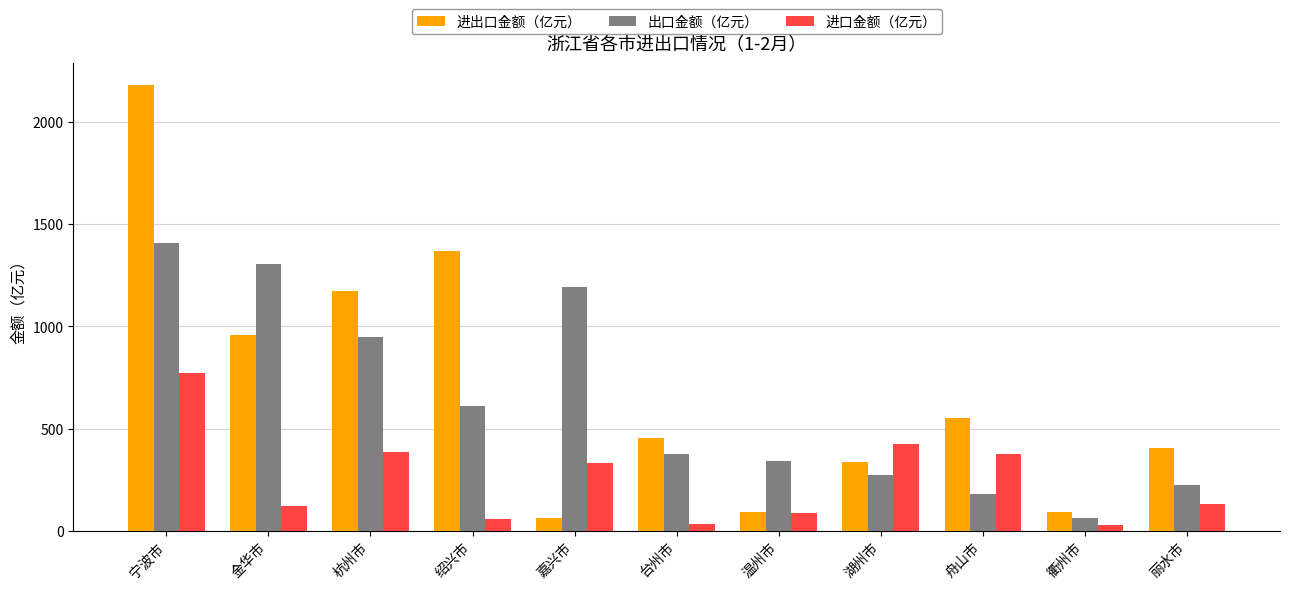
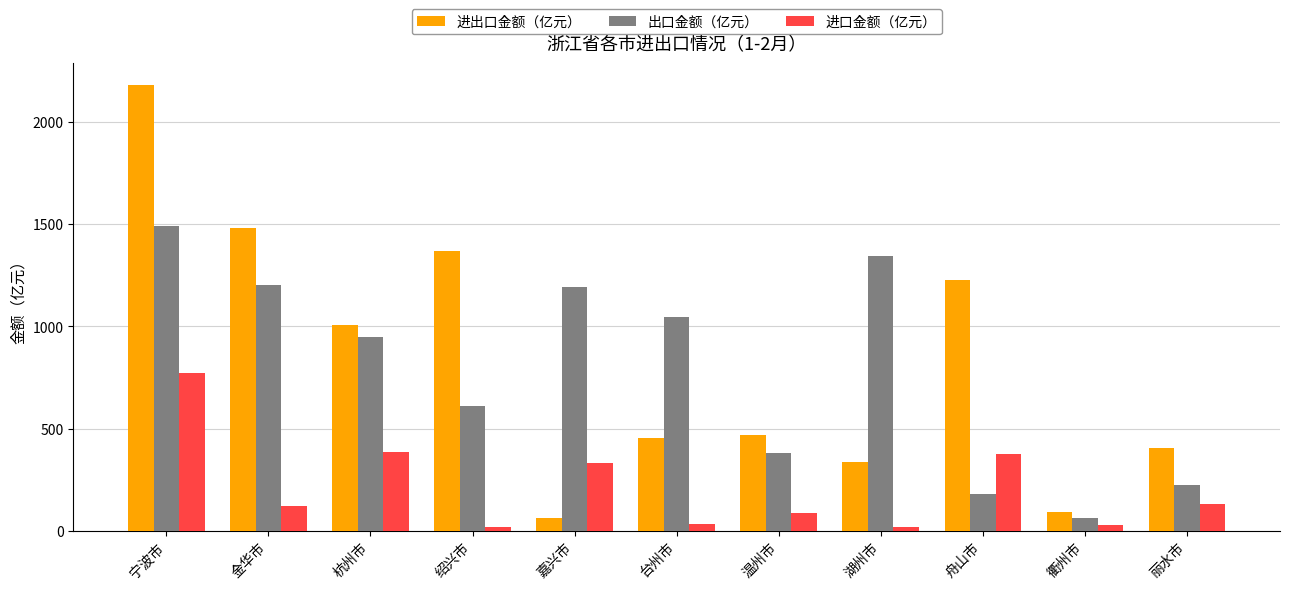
  {
    "进出口金额（亿元）": {
      "宁波市": 2180,
-     "金华市": 960,
-     "杭州市": 1180,
+     "金华市": 1480,
+     "杭州市": 1010,
      "绍兴市": 1370,
      "嘉兴市": 60,
      "台州市": 450,
-     "温州市": 90,
+     "温州市": 470,
      "湖州市": 340,
-     "舟山市": 550,
+     "舟山市": 1230,
      "衢州市": 90,
      "丽水市": 410
    },
    "出口金额（亿元）": {
-     "宁波市": 1410,
-     "金华市": 1310,
+     "宁波市": 1490,
+     "金华市": 1200,
      "杭州市": 950,
      "绍兴市": 610,
      "嘉兴市": 1190,
-     "台州市": 370,
-     "温州市": 340,
-     "湖州市": 270,
+     "台州市": 1050,
+     "温州市": 380,
+     "湖州市": 1340,
      "舟山市": 180,
      "衢州市": 60,
      "丽水市": 220
    },
    "进口金额（亿元）": {
      "宁波市": 770,
      "金华市": 120,
      "杭州市": 390,
-     "绍兴市": 60,
+     "绍兴市": 20,
      "嘉兴市": 330,
      "台州市": 30,
      "温州市": 90,
-     "湖州市": 430,
+     "湖州市": 20,
      "舟山市": 370,
      "衢州市": 30,
      "丽水市": 130
    }
  }
